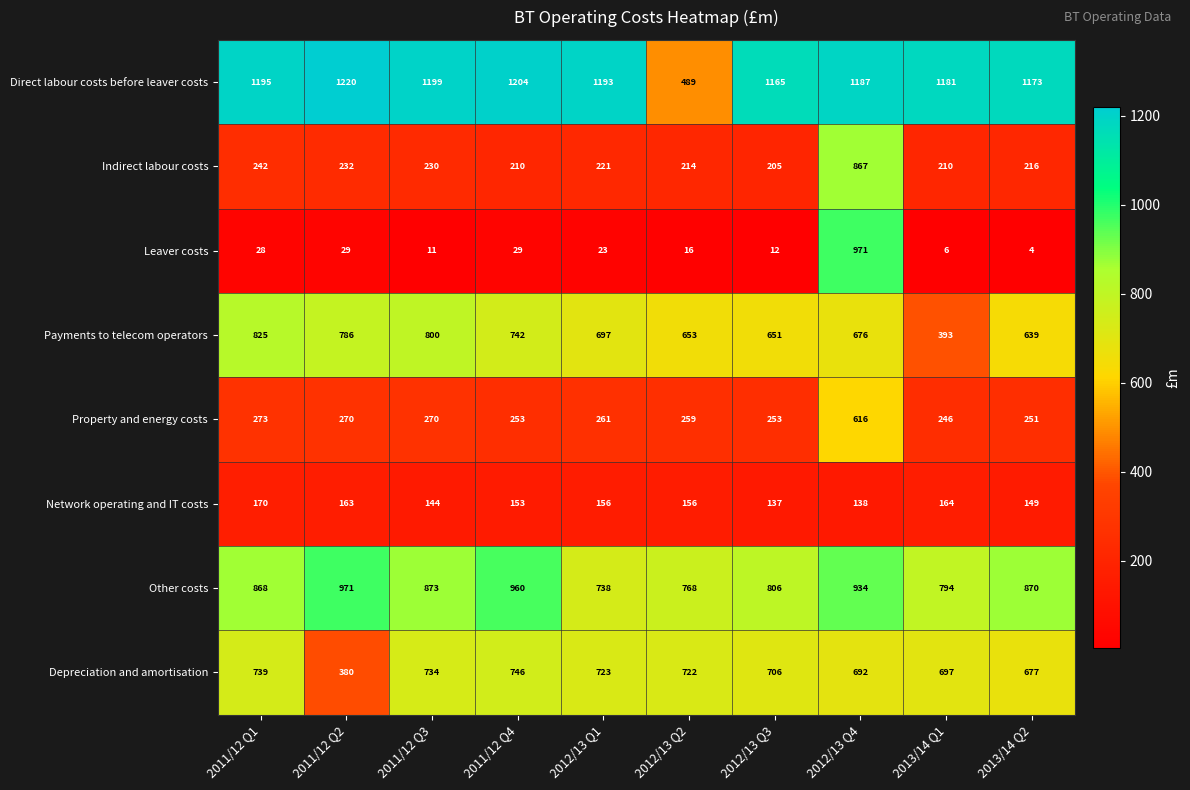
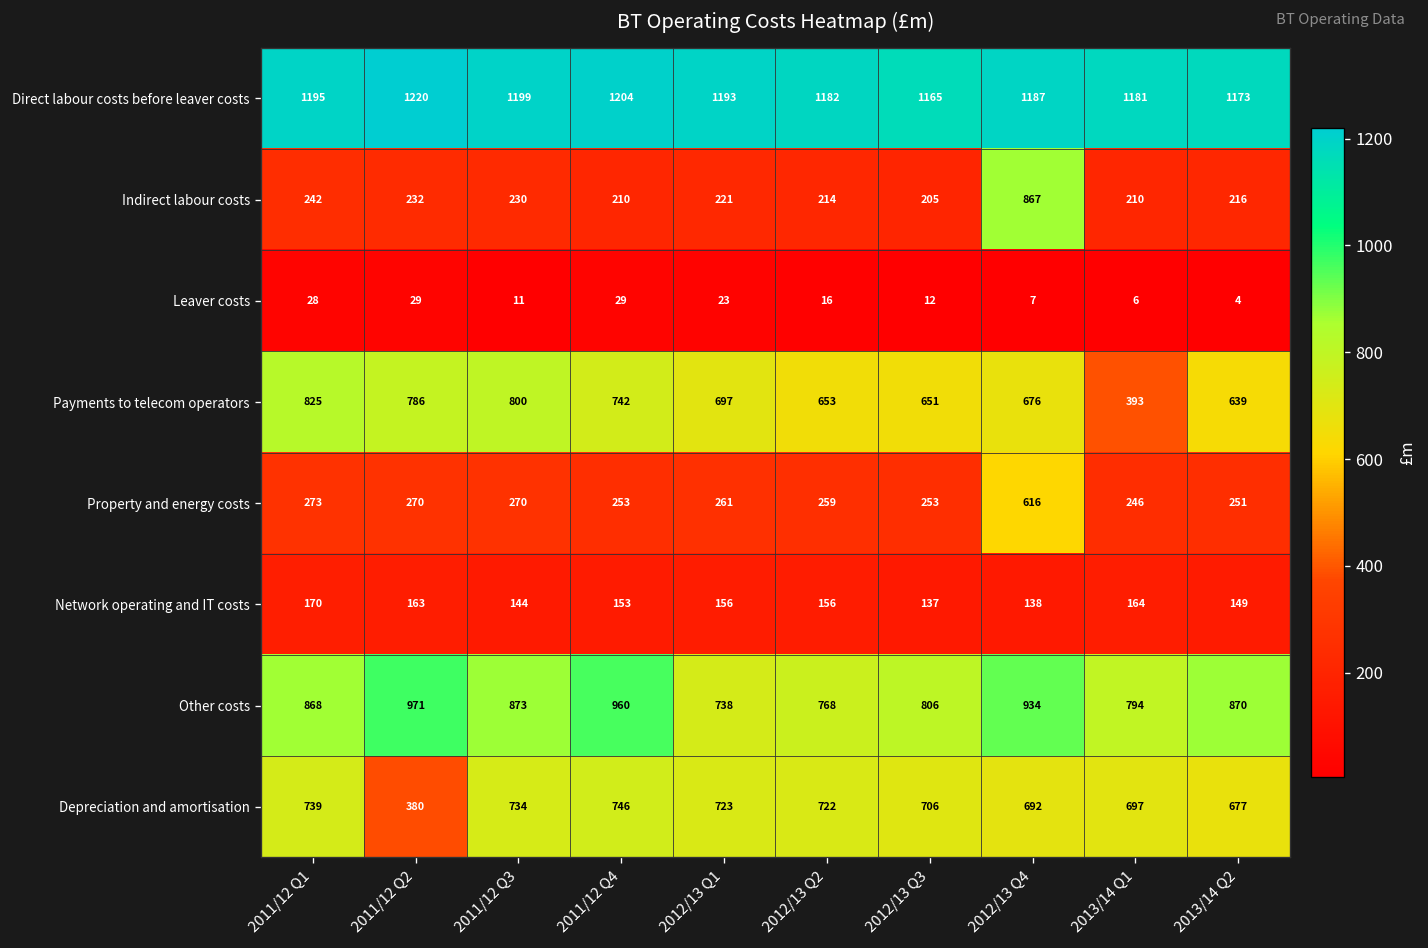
  {
    "Direct labour costs before leaver costs": {
      "2011/12 Q1": 1195,
      "2011/12 Q2": 1220,
      "2011/12 Q3": 1199,
      "2011/12 Q4": 1204,
      "2012/13 Q1": 1193,
-     "2012/13 Q2": 489,
+     "2012/13 Q2": 1182,
      "2012/13 Q3": 1165,
      "2012/13 Q4": 1187,
      "2013/14 Q1": 1181,
      "2013/14 Q2": 1173
    },
    "Indirect labour costs": {
      "2011/12 Q1": 242,
      "2011/12 Q2": 232,
      "2011/12 Q3": 230,
      "2011/12 Q4": 210,
      "2012/13 Q1": 221,
      "2012/13 Q2": 214,
      "2012/13 Q3": 205,
      "2012/13 Q4": 867,
      "2013/14 Q1": 210,
      "2013/14 Q2": 216
    },
    "Leaver costs": {
      "2011/12 Q1": 28,
      "2011/12 Q2": 29,
      "2011/12 Q3": 11,
      "2011/12 Q4": 29,
      "2012/13 Q1": 23,
      "2012/13 Q2": 16,
      "2012/13 Q3": 12,
-     "2012/13 Q4": 971,
+     "2012/13 Q4": 7,
      "2013/14 Q1": 6,
      "2013/14 Q2": 4
    },
    "Payments to telecom operators": {
      "2011/12 Q1": 825,
      "2011/12 Q2": 786,
      "2011/12 Q3": 800,
      "2011/12 Q4": 742,
      "2012/13 Q1": 697,
      "2012/13 Q2": 653,
      "2012/13 Q3": 651,
      "2012/13 Q4": 676,
      "2013/14 Q1": 393,
      "2013/14 Q2": 639
    },
    "Property and energy costs": {
      "2011/12 Q1": 273,
      "2011/12 Q2": 270,
      "2011/12 Q3": 270,
      "2011/12 Q4": 253,
      "2012/13 Q1": 261,
      "2012/13 Q2": 259,
      "2012/13 Q3": 253,
      "2012/13 Q4": 616,
      "2013/14 Q1": 246,
      "2013/14 Q2": 251
    },
    "Network operating and IT costs": {
      "2011/12 Q1": 170,
      "2011/12 Q2": 163,
      "2011/12 Q3": 144,
      "2011/12 Q4": 153,
      "2012/13 Q1": 156,
      "2012/13 Q2": 156,
      "2012/13 Q3": 137,
      "2012/13 Q4": 138,
      "2013/14 Q1": 164,
      "2013/14 Q2": 149
    },
    "Other costs": {
      "2011/12 Q1": 868,
      "2011/12 Q2": 971,
      "2011/12 Q3": 873,
      "2011/12 Q4": 960,
      "2012/13 Q1": 738,
      "2012/13 Q2": 768,
      "2012/13 Q3": 806,
      "2012/13 Q4": 934,
      "2013/14 Q1": 794,
      "2013/14 Q2": 870
    },
    "Depreciation and amortisation": {
      "2011/12 Q1": 739,
      "2011/12 Q2": 380,
      "2011/12 Q3": 734,
      "2011/12 Q4": 746,
      "2012/13 Q1": 723,
      "2012/13 Q2": 722,
      "2012/13 Q3": 706,
      "2012/13 Q4": 692,
      "2013/14 Q1": 697,
      "2013/14 Q2": 677
    }
  }
